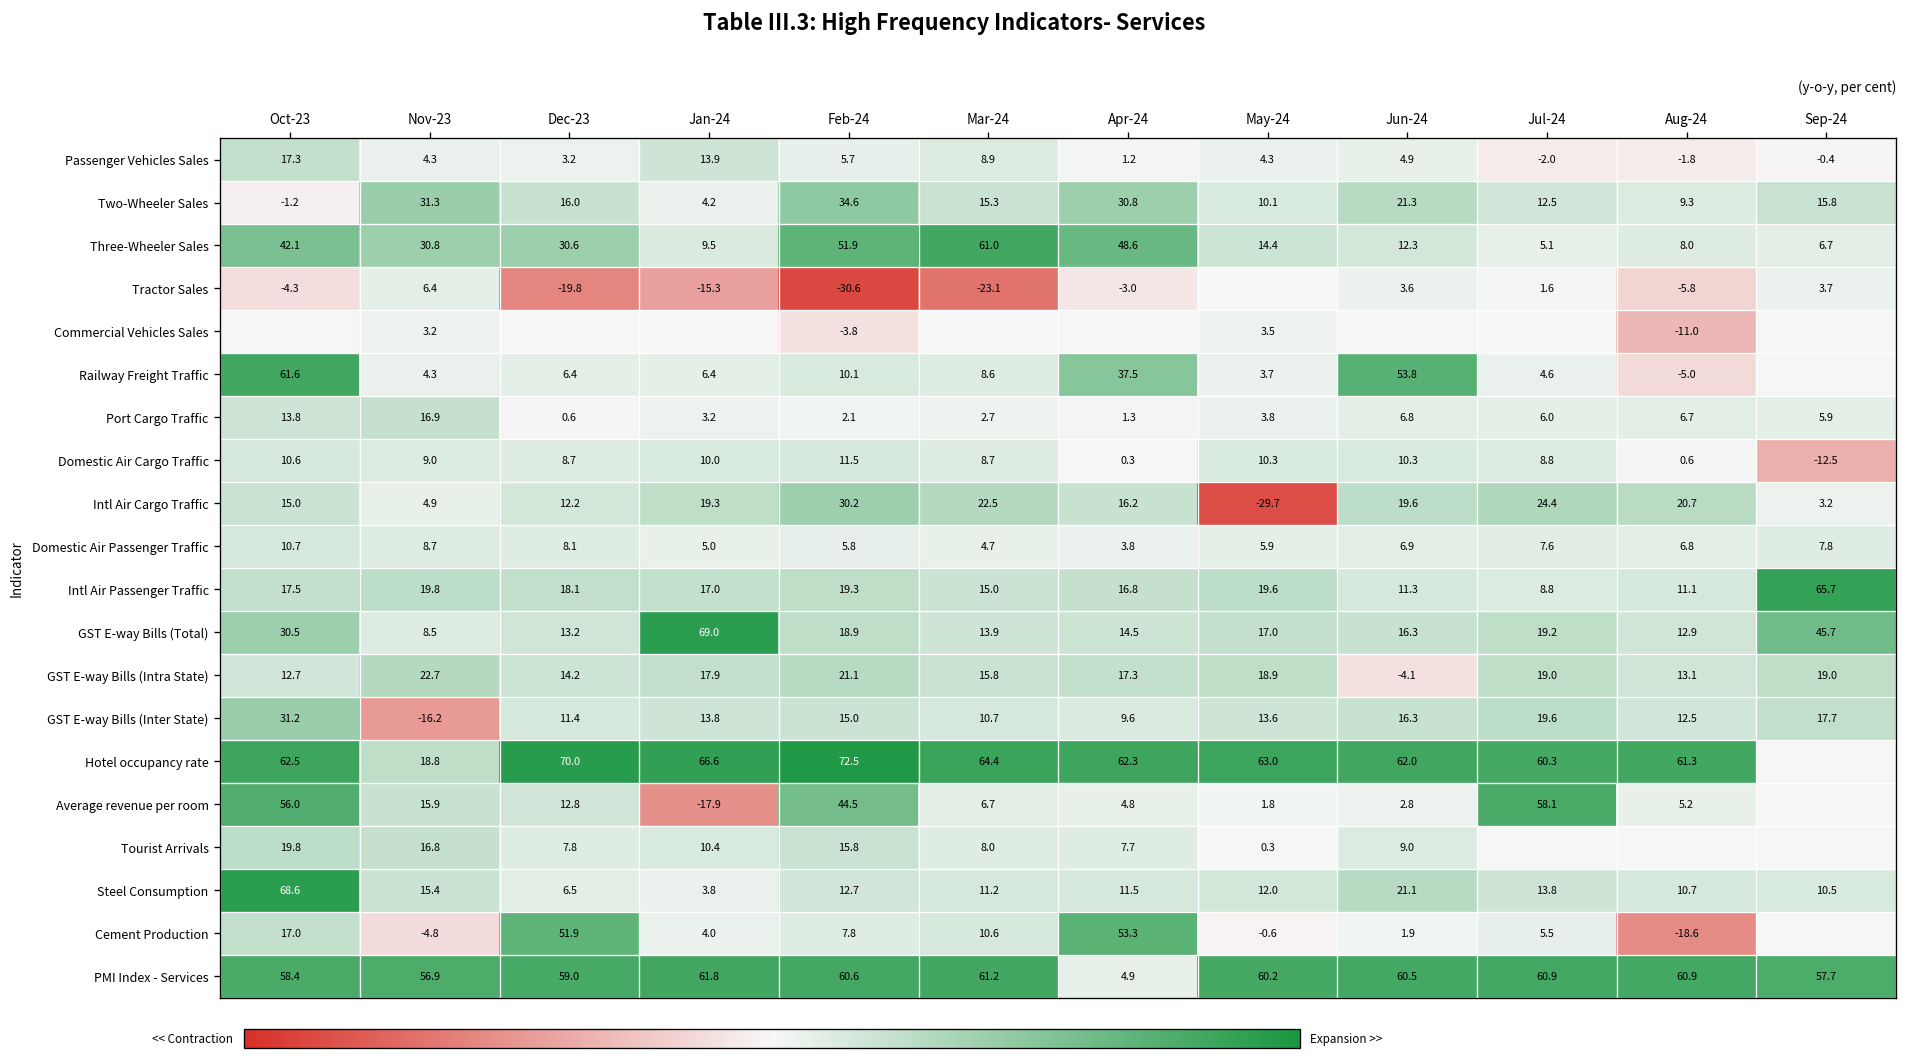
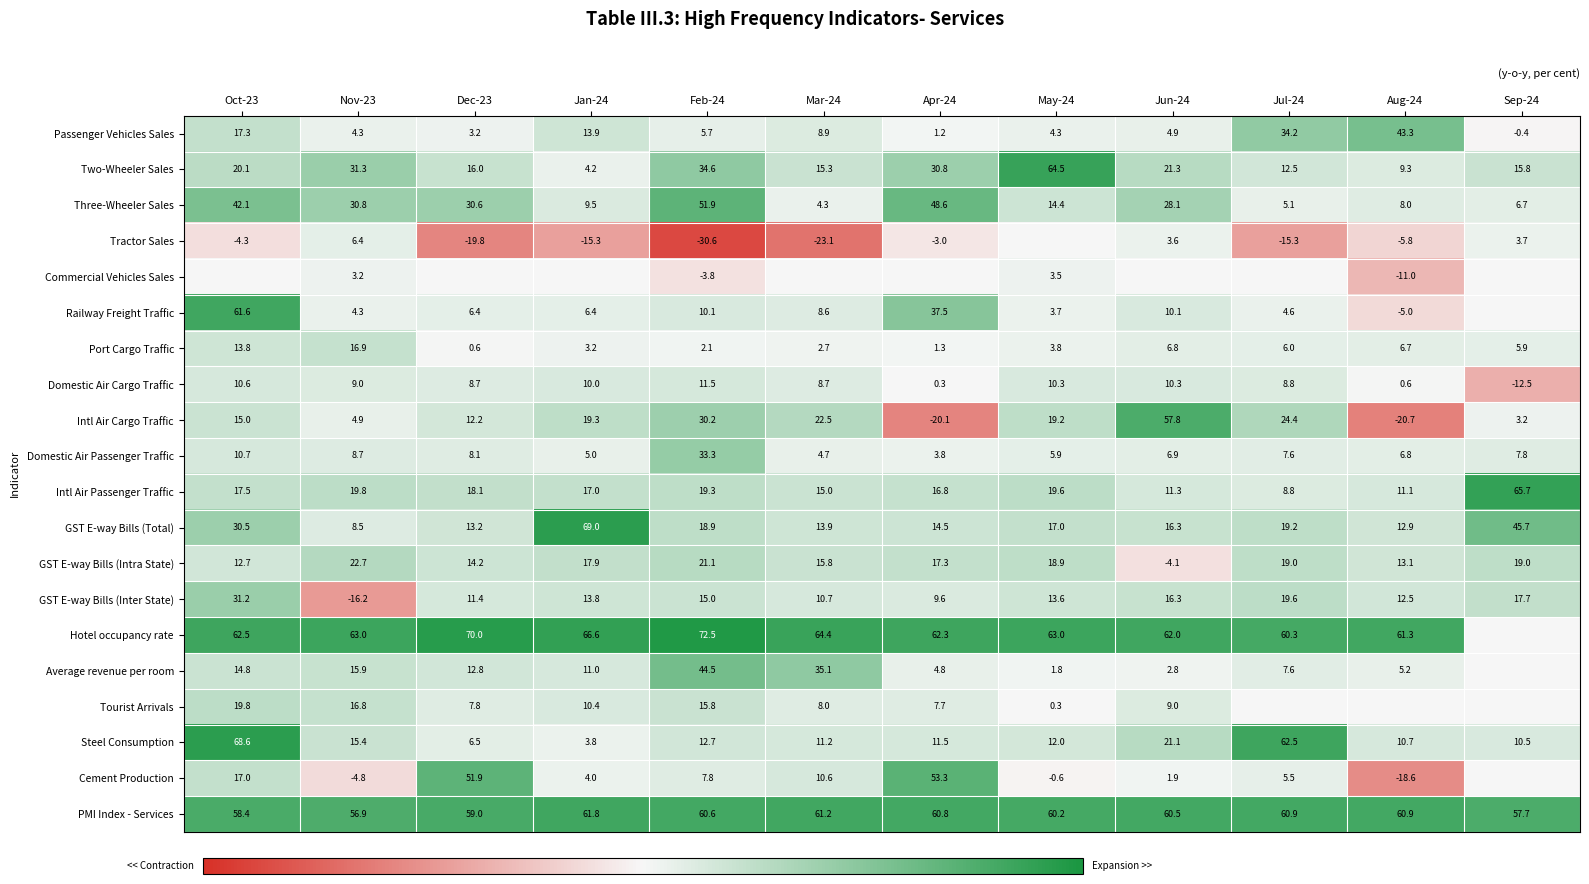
  {
    "Passenger Vehicles Sales": {
      "Oct-23": 17.3,
      "Nov-23": 4.3,
      "Dec-23": 3.2,
      "Jan-24": 13.9,
      "Feb-24": 5.7,
      "Mar-24": 8.9,
      "Apr-24": 1.2,
      "May-24": 4.3,
      "Jun-24": 4.9,
-     "Jul-24": -2.0,
-     "Aug-24": -1.8,
+     "Jul-24": 34.2,
+     "Aug-24": 43.3,
      "Sep-24": -0.4
    },
    "Two-Wheeler Sales": {
-     "Oct-23": -1.2,
+     "Oct-23": 20.1,
      "Nov-23": 31.3,
      "Dec-23": 16.0,
      "Jan-24": 4.2,
      "Feb-24": 34.6,
      "Mar-24": 15.3,
      "Apr-24": 30.8,
-     "May-24": 10.1,
+     "May-24": 64.5,
      "Jun-24": 21.3,
      "Jul-24": 12.5,
      "Aug-24": 9.3,
      "Sep-24": 15.8
    },
    "Three-Wheeler Sales": {
      "Oct-23": 42.1,
      "Nov-23": 30.8,
      "Dec-23": 30.6,
      "Jan-24": 9.5,
      "Feb-24": 51.9,
-     "Mar-24": 61.0,
+     "Mar-24": 4.3,
      "Apr-24": 48.6,
      "May-24": 14.4,
-     "Jun-24": 12.3,
+     "Jun-24": 28.1,
      "Jul-24": 5.1,
      "Aug-24": 8.0,
      "Sep-24": 6.7
    },
    "Tractor Sales": {
      "Oct-23": -4.3,
      "Nov-23": 6.4,
      "Dec-23": -19.8,
      "Jan-24": -15.3,
      "Feb-24": -30.6,
      "Mar-24": -23.1,
      "Apr-24": -3.0,
      "Jun-24": 3.6,
-     "Jul-24": 1.6,
+     "Jul-24": -15.3,
      "Aug-24": -5.8,
      "Sep-24": 3.7
    },
    "Railway Freight Traffic": {
      "Oct-23": 61.6,
      "Nov-23": 4.3,
      "Dec-23": 6.4,
      "Jan-24": 6.4,
      "Feb-24": 10.1,
      "Mar-24": 8.6,
      "Apr-24": 37.5,
      "May-24": 3.7,
-     "Jun-24": 53.8,
+     "Jun-24": 10.1,
      "Jul-24": 4.6,
      "Aug-24": -5.0
    },
    "Intl Air Cargo Traffic": {
      "Oct-23": 15.0,
      "Nov-23": 4.9,
      "Dec-23": 12.2,
      "Jan-24": 19.3,
      "Feb-24": 30.2,
      "Mar-24": 22.5,
-     "Apr-24": 16.2,
-     "May-24": -29.7,
-     "Jun-24": 19.6,
+     "Apr-24": -20.1,
+     "May-24": 19.2,
+     "Jun-24": 57.8,
      "Jul-24": 24.4,
-     "Aug-24": 20.7,
+     "Aug-24": -20.7,
      "Sep-24": 3.2
    },
    "Domestic Air Passenger Traffic": {
      "Oct-23": 10.7,
      "Nov-23": 8.7,
      "Dec-23": 8.1,
      "Jan-24": 5.0,
-     "Feb-24": 5.8,
+     "Feb-24": 33.3,
      "Mar-24": 4.7,
      "Apr-24": 3.8,
      "May-24": 5.9,
      "Jun-24": 6.9,
      "Jul-24": 7.6,
      "Aug-24": 6.8,
      "Sep-24": 7.8
    },
    "Hotel occupancy rate": {
      "Oct-23": 62.5,
-     "Nov-23": 18.8,
+     "Nov-23": 63.0,
      "Dec-23": 70.0,
      "Jan-24": 66.6,
      "Feb-24": 72.5,
      "Mar-24": 64.4,
      "Apr-24": 62.3,
      "May-24": 63.0,
      "Jun-24": 62.0,
      "Jul-24": 60.3,
      "Aug-24": 61.3
    },
    "Average revenue per room": {
-     "Oct-23": 56.0,
+     "Oct-23": 14.8,
      "Nov-23": 15.9,
      "Dec-23": 12.8,
-     "Jan-24": -17.9,
+     "Jan-24": 11.0,
      "Feb-24": 44.5,
-     "Mar-24": 6.7,
+     "Mar-24": 35.1,
      "Apr-24": 4.8,
      "May-24": 1.8,
      "Jun-24": 2.8,
-     "Jul-24": 58.1,
+     "Jul-24": 7.6,
      "Aug-24": 5.2
    },
    "Steel Consumption": {
      "Oct-23": 68.6,
      "Nov-23": 15.4,
      "Dec-23": 6.5,
      "Jan-24": 3.8,
      "Feb-24": 12.7,
      "Mar-24": 11.2,
      "Apr-24": 11.5,
      "May-24": 12.0,
      "Jun-24": 21.1,
-     "Jul-24": 13.8,
+     "Jul-24": 62.5,
      "Aug-24": 10.7,
      "Sep-24": 10.5
    },
    "PMI Index - Services": {
      "Oct-23": 58.4,
      "Nov-23": 56.9,
      "Dec-23": 59.0,
      "Jan-24": 61.8,
      "Feb-24": 60.6,
      "Mar-24": 61.2,
-     "Apr-24": 4.9,
+     "Apr-24": 60.8,
      "May-24": 60.2,
      "Jun-24": 60.5,
      "Jul-24": 60.9,
      "Aug-24": 60.9,
      "Sep-24": 57.7
    }
  }
